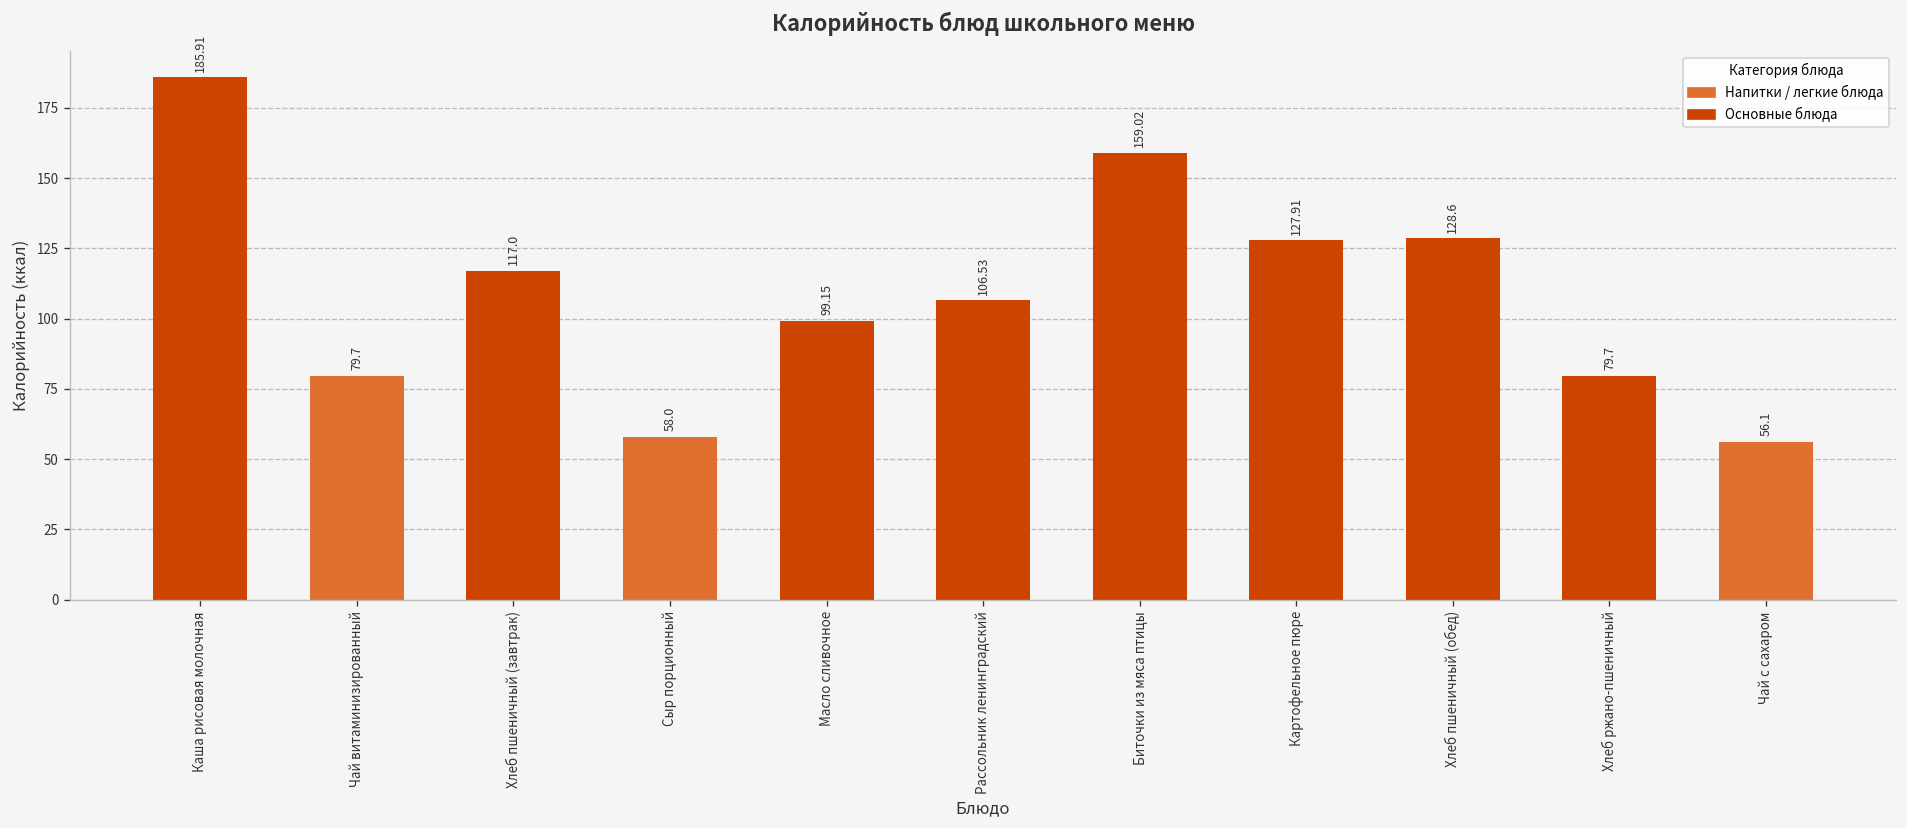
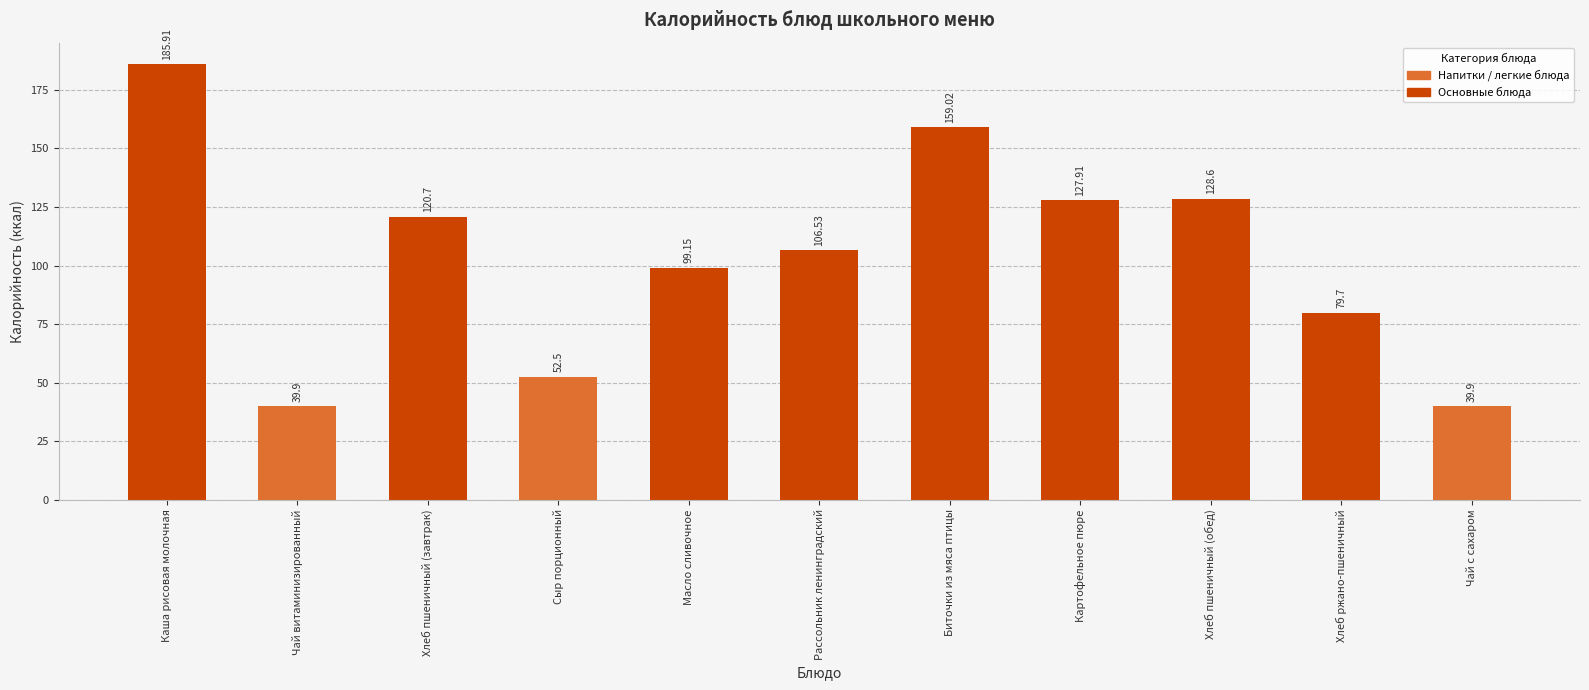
  {
    "Каша рисовая молочная": 185.91,
-   "Чай витаминизированный": 79.7,
-   "Хлеб пшеничный (завтрак)": 117.0,
-   "Сыр порционный": 58.0,
+   "Чай витаминизированный": 39.9,
+   "Хлеб пшеничный (завтрак)": 120.7,
+   "Сыр порционный": 52.5,
    "Масло сливочное": 99.15,
    "Рассольник ленинградский": 106.53,
    "Биточки из мяса птицы": 159.02,
    "Картофельное пюре": 127.91,
    "Хлеб пшеничный (обед)": 128.6,
    "Хлеб ржано-пшеничный": 79.7,
-   "Чай с сахаром": 56.1
+   "Чай с сахаром": 39.9
  }
